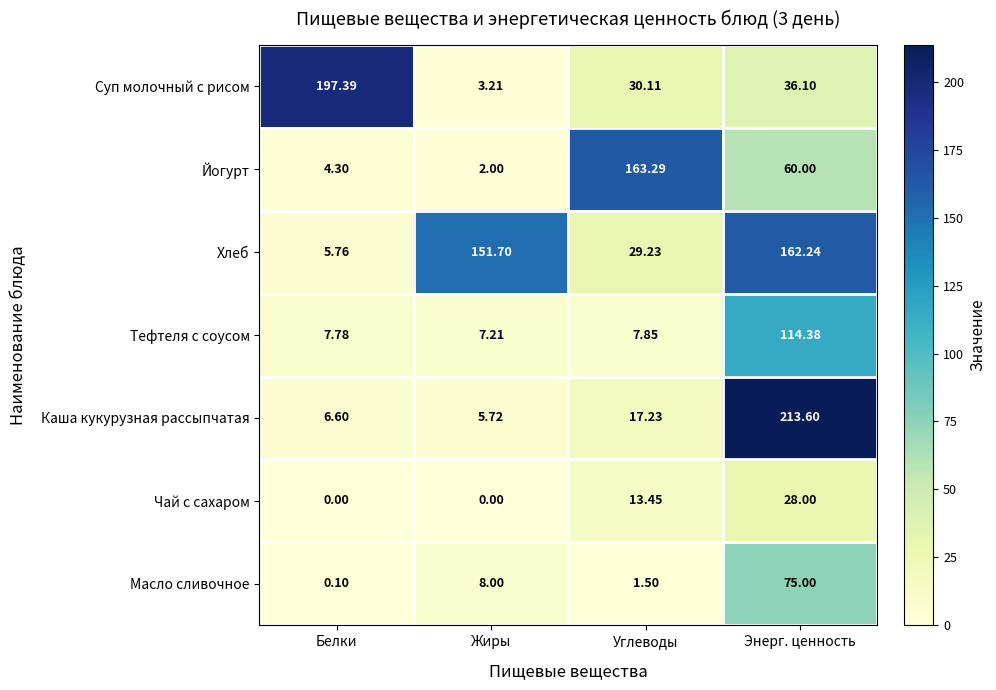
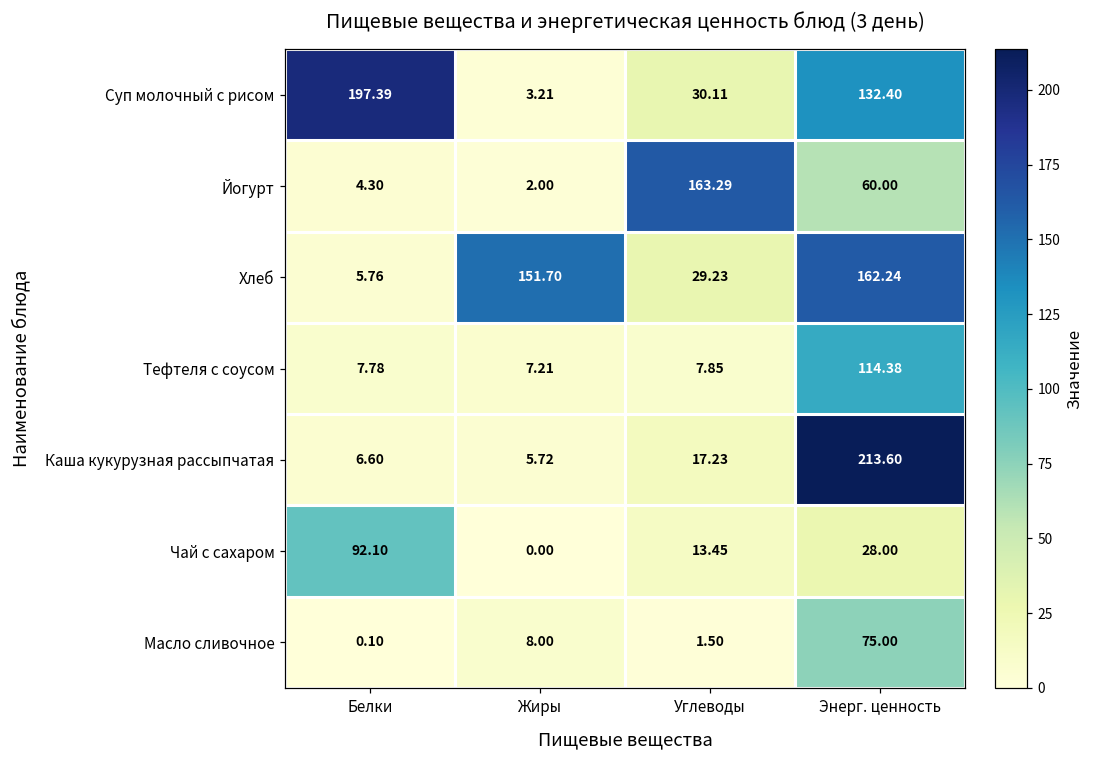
  {
    "Суп молочный с рисом": {
      "Белки": 197.39,
      "Жиры": 3.21,
      "Углеводы": 30.11,
-     "Энерг. ценность": 36.10
+     "Энерг. ценность": 132.40
    },
    "Йогурт": {
      "Белки": 4.30,
      "Жиры": 2.00,
      "Углеводы": 163.29,
      "Энерг. ценность": 60.00
    },
    "Хлеб": {
      "Белки": 5.76,
      "Жиры": 151.70,
      "Углеводы": 29.23,
      "Энерг. ценность": 162.24
    },
    "Тефтеля с соусом": {
      "Белки": 7.78,
      "Жиры": 7.21,
      "Углеводы": 7.85,
      "Энерг. ценность": 114.38
    },
    "Каша кукурузная рассыпчатая": {
      "Белки": 6.60,
      "Жиры": 5.72,
      "Углеводы": 17.23,
      "Энерг. ценность": 213.60
    },
    "Чай с сахаром": {
-     "Белки": 0.00,
+     "Белки": 92.10,
      "Жиры": 0.00,
      "Углеводы": 13.45,
      "Энерг. ценность": 28.00
    },
    "Масло сливочное": {
      "Белки": 0.10,
      "Жиры": 8.00,
      "Углеводы": 1.50,
      "Энерг. ценность": 75.00
    }
  }
